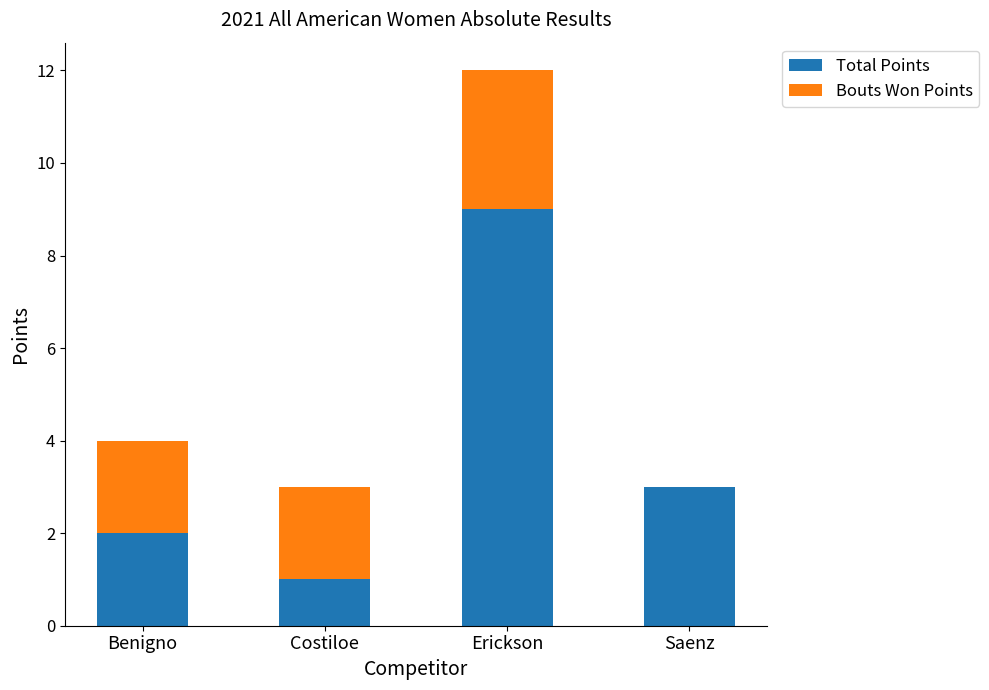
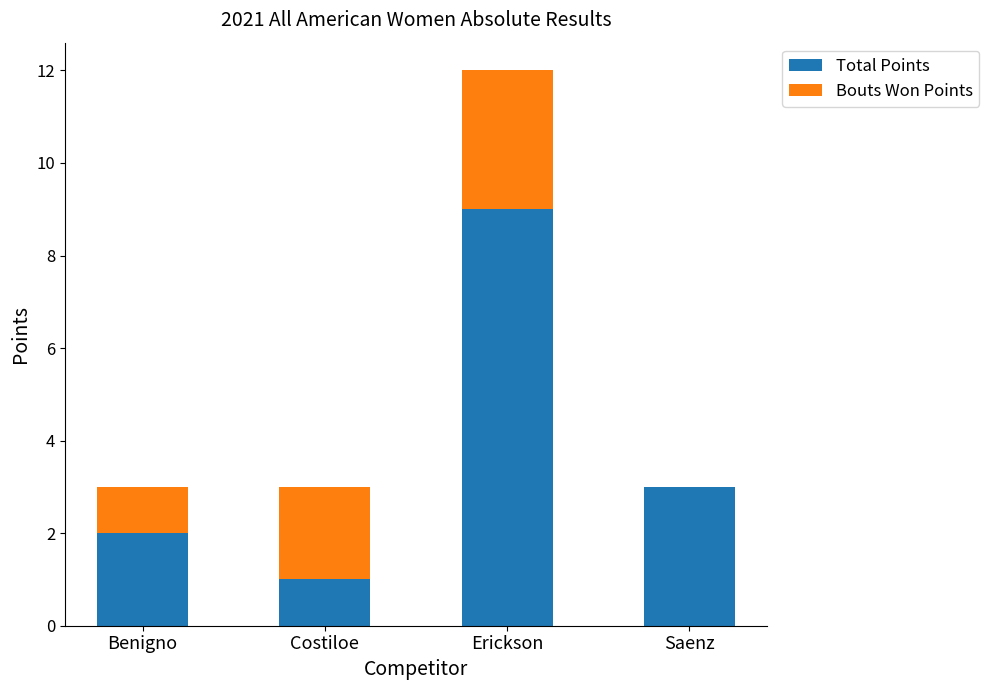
  {
    "Total Points": {
      "Benigno": 2,
      "Costiloe": 1,
      "Erickson": 9,
      "Saenz": 3
    },
    "Bouts Won Points": {
-     "Benigno": 2,
+     "Benigno": 1,
      "Costiloe": 2,
      "Erickson": 3,
      "Saenz": 0
    }
  }
